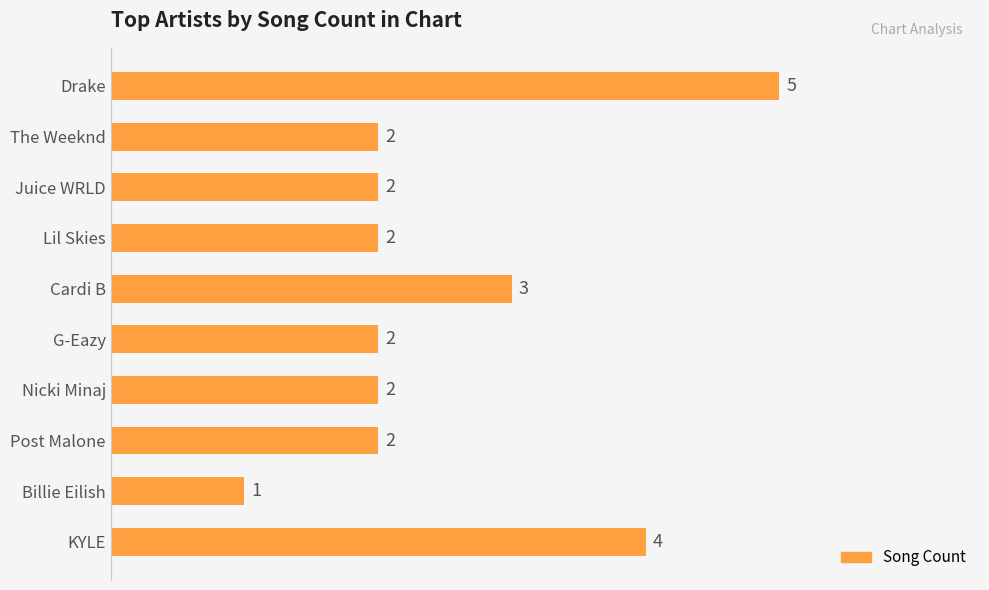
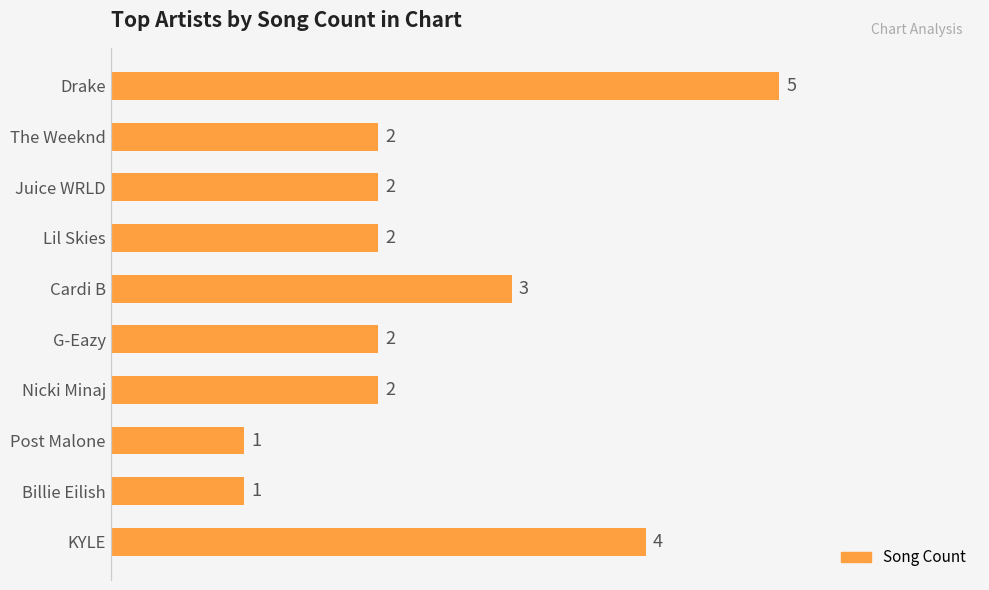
  {
    "Drake": 5,
    "The Weeknd": 2,
    "Juice WRLD": 2,
    "Lil Skies": 2,
    "Cardi B": 3,
    "G-Eazy": 2,
    "Nicki Minaj": 2,
-   "Post Malone": 2,
+   "Post Malone": 1,
    "Billie Eilish": 1,
    "KYLE": 4
  }
